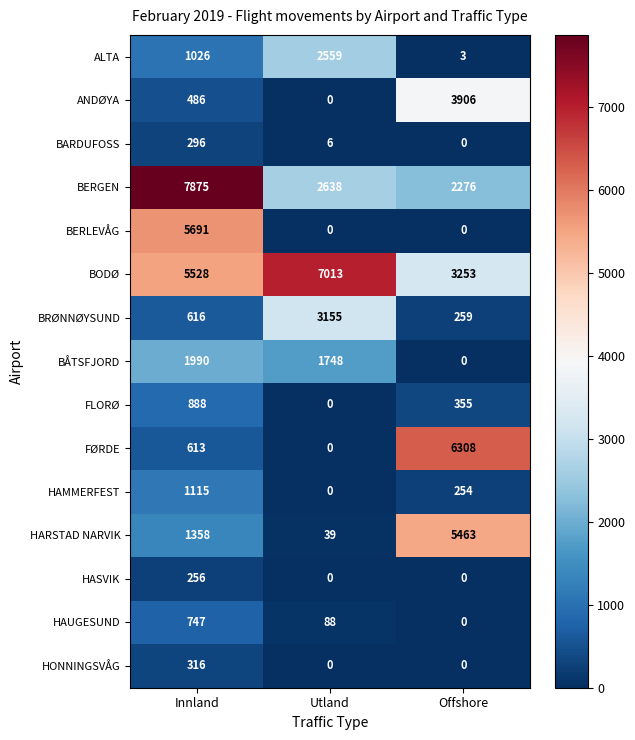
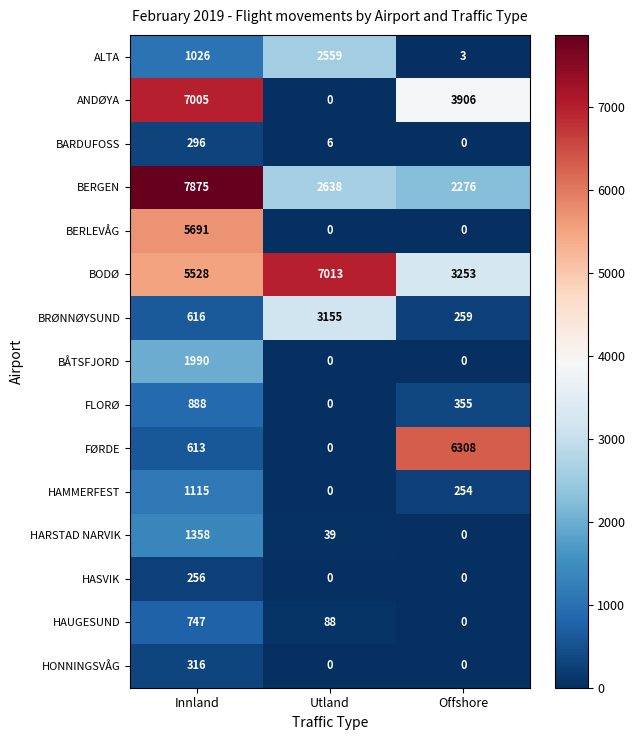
  {
    "ALTA": {
      "Innland": 1026,
      "Utland": 2559,
      "Offshore": 3
    },
    "ANDØYA": {
-     "Innland": 486,
+     "Innland": 7005,
      "Utland": 0,
      "Offshore": 3906
    },
    "BARDUFOSS": {
      "Innland": 296,
      "Utland": 6,
      "Offshore": 0
    },
    "BERGEN": {
      "Innland": 7875,
      "Utland": 2638,
      "Offshore": 2276
    },
    "BERLEVÅG": {
      "Innland": 5691,
      "Utland": 0,
      "Offshore": 0
    },
    "BODØ": {
      "Innland": 5528,
      "Utland": 7013,
      "Offshore": 3253
    },
    "BRØNNØYSUND": {
      "Innland": 616,
      "Utland": 3155,
      "Offshore": 259
    },
    "BÅTSFJORD": {
      "Innland": 1990,
-     "Utland": 1748,
+     "Utland": 0,
      "Offshore": 0
    },
    "FLORØ": {
      "Innland": 888,
      "Utland": 0,
      "Offshore": 355
    },
    "FØRDE": {
      "Innland": 613,
      "Utland": 0,
      "Offshore": 6308
    },
    "HAMMERFEST": {
      "Innland": 1115,
      "Utland": 0,
      "Offshore": 254
    },
    "HARSTAD NARVIK": {
      "Innland": 1358,
      "Utland": 39,
-     "Offshore": 5463
+     "Offshore": 0
    },
    "HASVIK": {
      "Innland": 256,
      "Utland": 0,
      "Offshore": 0
    },
    "HAUGESUND": {
      "Innland": 747,
      "Utland": 88,
      "Offshore": 0
    },
    "HONNINGSVÅG": {
      "Innland": 316,
      "Utland": 0,
      "Offshore": 0
    }
  }
